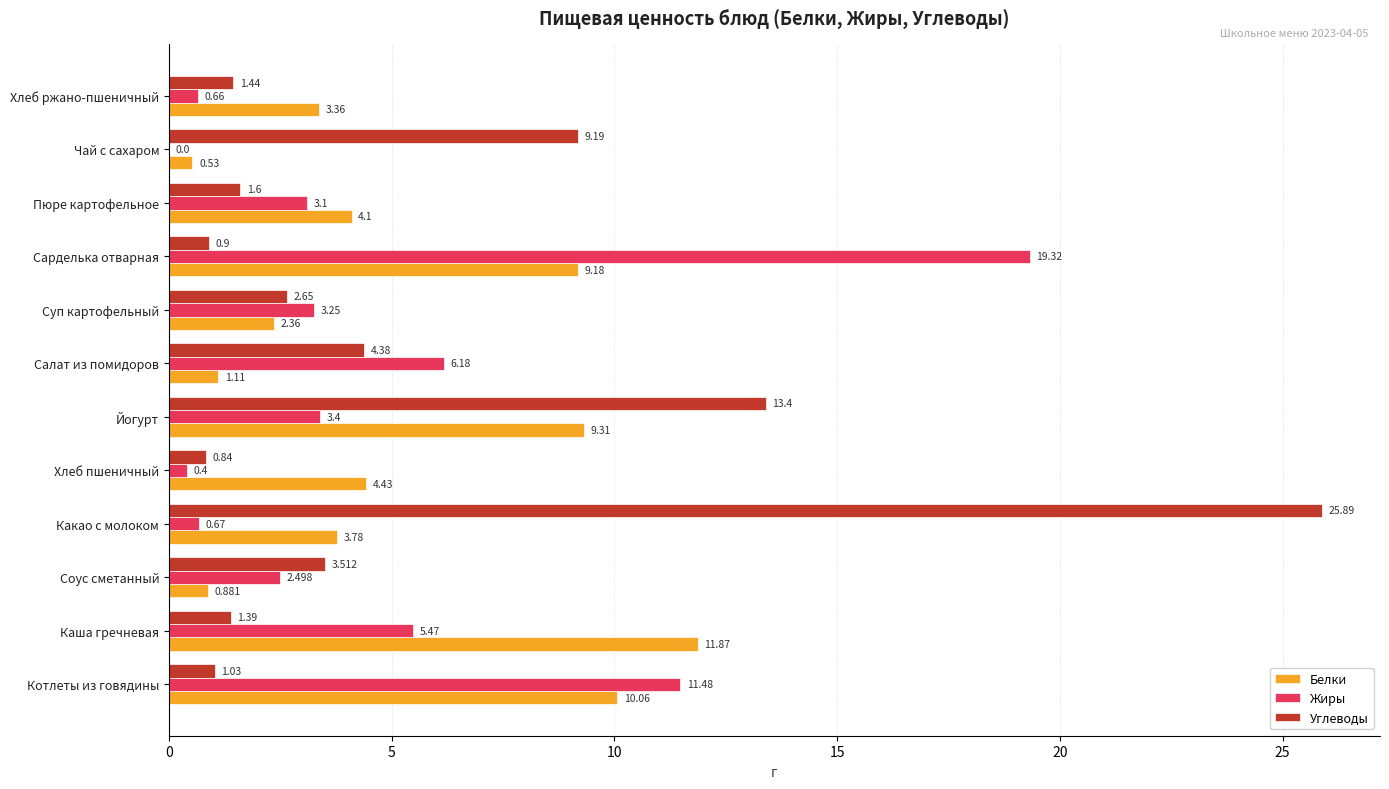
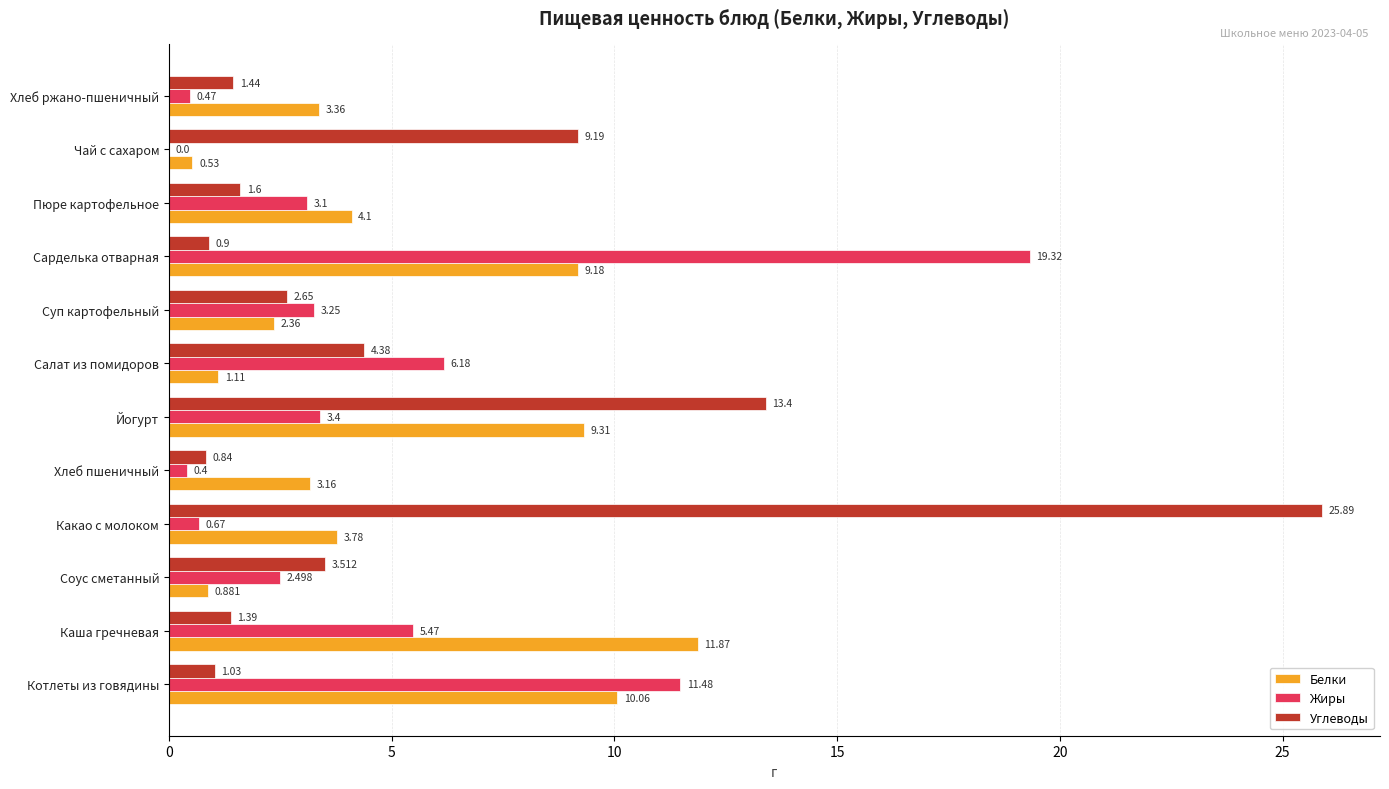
  {
    "Белки": {
      "Хлеб ржано-пшеничный": 3.36,
      "Чай с сахаром": 0.53,
      "Пюре картофельное": 4.1,
      "Сарделька отварная": 9.18,
      "Суп картофельный": 2.36,
      "Салат из помидоров": 1.11,
      "Йогурт": 9.31,
-     "Хлеб пшеничный": 4.43,
+     "Хлеб пшеничный": 3.16,
      "Какао с молоком": 3.78,
      "Соус сметанный": 0.881,
      "Каша гречневая": 11.87,
      "Котлеты из говядины": 10.06
    },
    "Жиры": {
-     "Хлеб ржано-пшеничный": 0.66,
+     "Хлеб ржано-пшеничный": 0.47,
      "Чай с сахаром": 0.0,
      "Пюре картофельное": 3.1,
      "Сарделька отварная": 19.32,
      "Суп картофельный": 3.25,
      "Салат из помидоров": 6.18,
      "Йогурт": 3.4,
      "Хлеб пшеничный": 0.4,
      "Какао с молоком": 0.67,
      "Соус сметанный": 2.498,
      "Каша гречневая": 5.47,
      "Котлеты из говядины": 11.48
    },
    "Углеводы": {
      "Хлеб ржано-пшеничный": 1.44,
      "Чай с сахаром": 9.19,
      "Пюре картофельное": 1.6,
      "Сарделька отварная": 0.9,
      "Суп картофельный": 2.65,
      "Салат из помидоров": 4.38,
      "Йогурт": 13.4,
      "Хлеб пшеничный": 0.84,
      "Какао с молоком": 25.89,
      "Соус сметанный": 3.512,
      "Каша гречневая": 1.39,
      "Котлеты из говядины": 1.03
    }
  }
